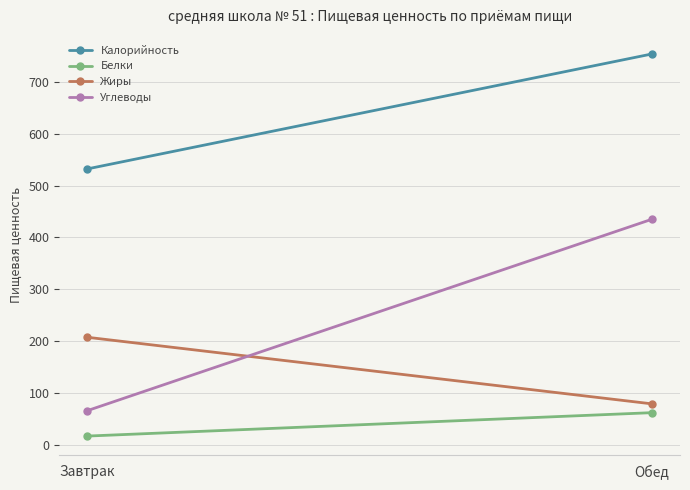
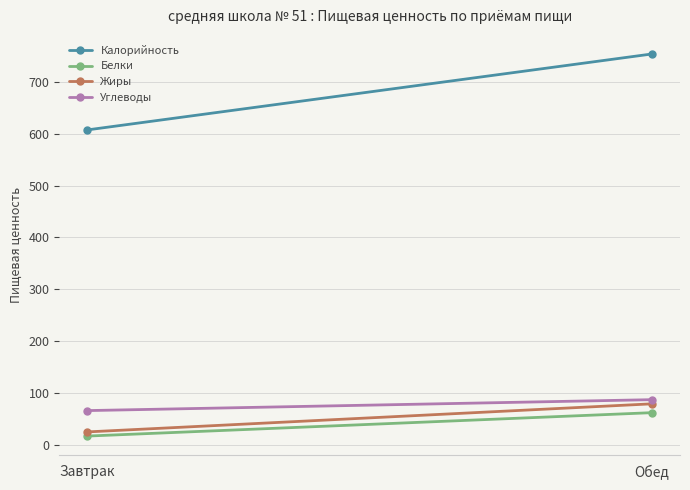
  {
    "Калорийность": {
-     "Завтрак": 530,
+     "Завтрак": 610,
      "Обед": 750
    },
    "Белки": {
      "Завтрак": 20,
      "Обед": 60
    },
    "Жиры": {
-     "Завтрак": 210,
+     "Завтрак": 30,
      "Обед": 80
    },
    "Углеводы": {
      "Завтрак": 70,
-     "Обед": 440
+     "Обед": 90
    }
  }
